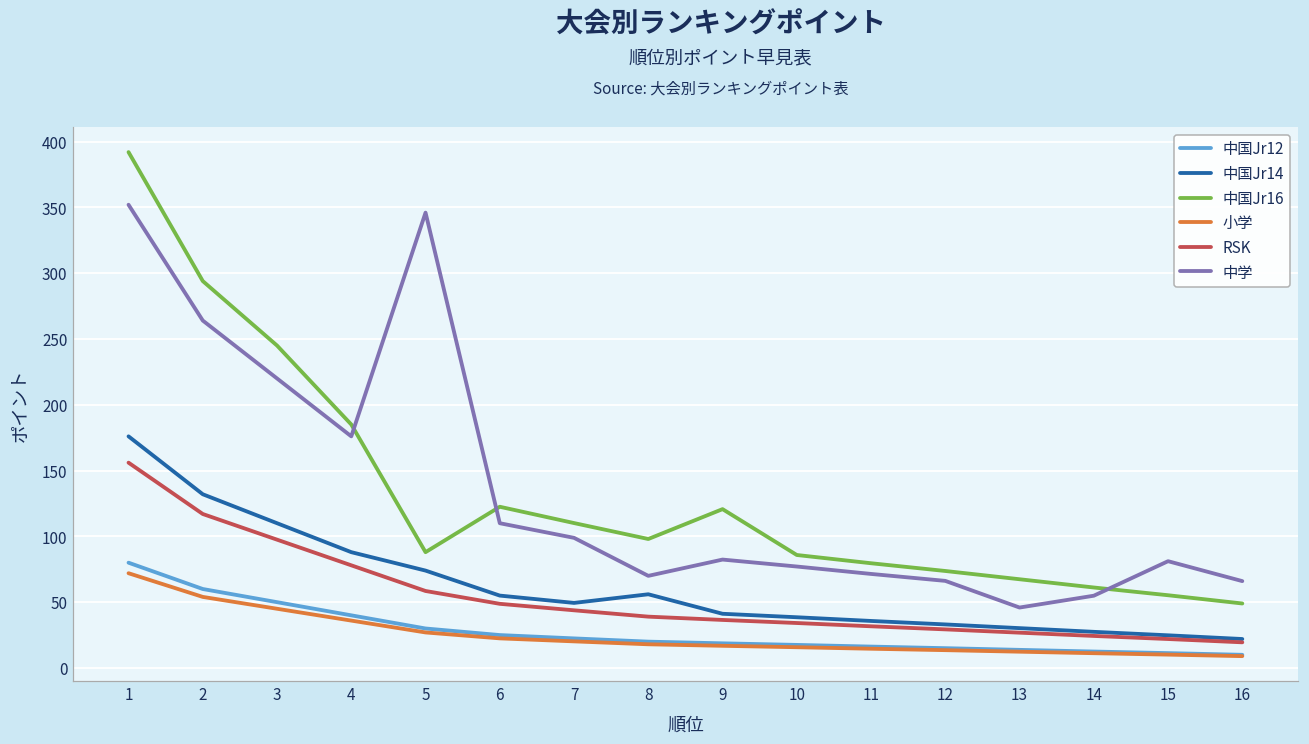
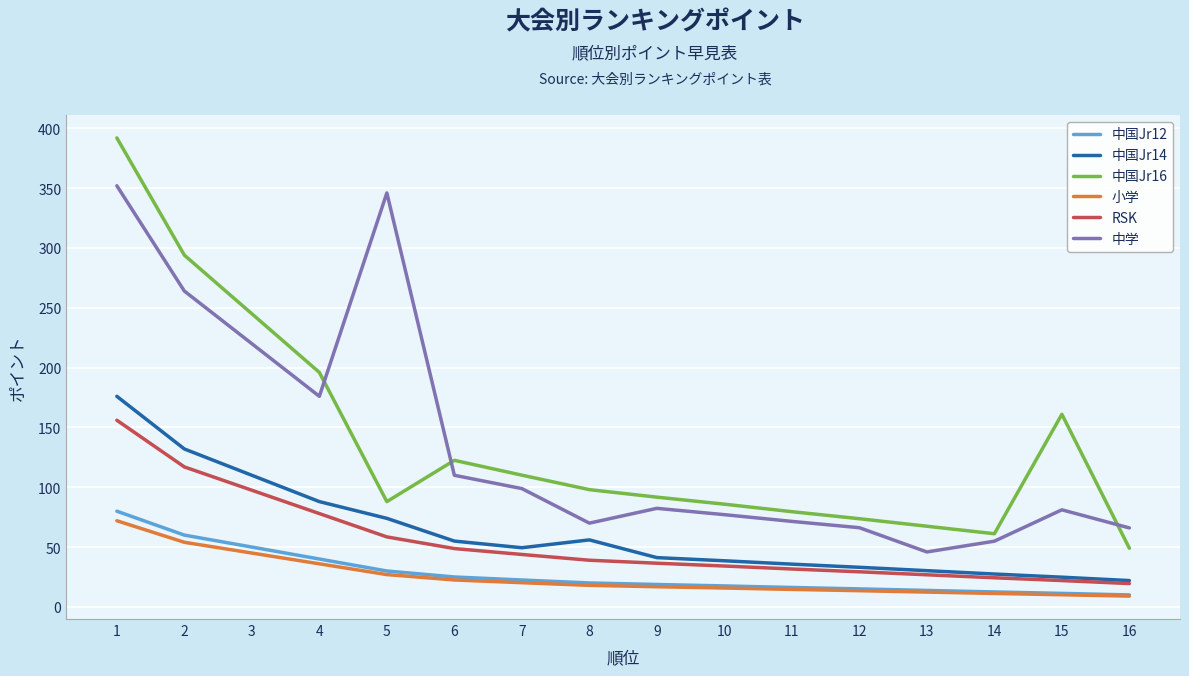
  {
    "中国Jr12": {
      "1": 80,
      "2": 60,
      "3": 50,
      "4": 40,
      "5": 30,
      "6": 25,
      "7": 22
    },
    "中国Jr14": {
      "1": 176,
      "2": 132,
      "3": 110,
      "4": 88,
      "5": 74,
      "6": 55,
      "7": 49,
      "8": 56,
      "9": 41,
      "10": 39,
      "11": 36,
      "12": 33,
      "13": 30,
      "14": 27,
      "15": 25,
      "16": 22
    },
    "中国Jr16": {
      "1": 392,
      "2": 294,
      "3": 245,
-     "4": 185,
+     "4": 196,
      "5": 88,
      "6": 123,
      "7": 110,
      "8": 98,
-     "9": 121,
+     "9": 92,
      "10": 86,
      "11": 80,
      "12": 74,
      "13": 67,
      "14": 61,
-     "15": 55,
+     "15": 161,
      "16": 49
    },
    "中学": {
      "1": 352,
      "2": 264,
      "3": 220,
      "4": 176,
      "5": 346,
      "6": 110,
      "7": 99,
      "8": 70,
      "9": 82,
      "10": 77,
      "11": 71,
      "12": 66,
      "13": 46,
      "14": 55,
      "15": 81,
      "16": 66
    }
  }
